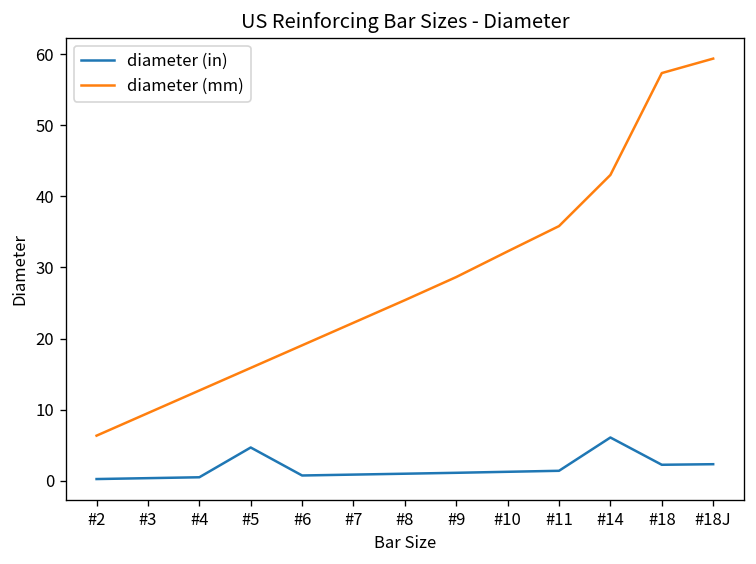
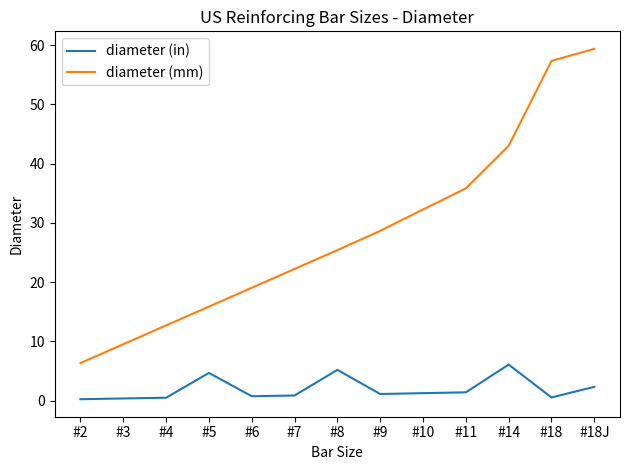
  {
    "diameter (in)": {
      "#2": 0,
      "#3": 0,
      "#4": 1,
      "#5": 5,
      "#6": 1,
      "#7": 1,
-     "#8": 1,
+     "#8": 5,
      "#9": 1,
      "#10": 1,
      "#11": 1,
      "#14": 6,
-     "#18": 2,
+     "#18": 1,
      "#18J": 2
    },
    "diameter (mm)": {
      "#2": 6,
      "#3": 10,
      "#4": 13,
      "#5": 16,
      "#6": 19,
      "#7": 22,
      "#8": 25,
      "#9": 29,
      "#10": 32,
      "#11": 36,
      "#14": 43,
      "#18": 57,
      "#18J": 59
    }
  }
